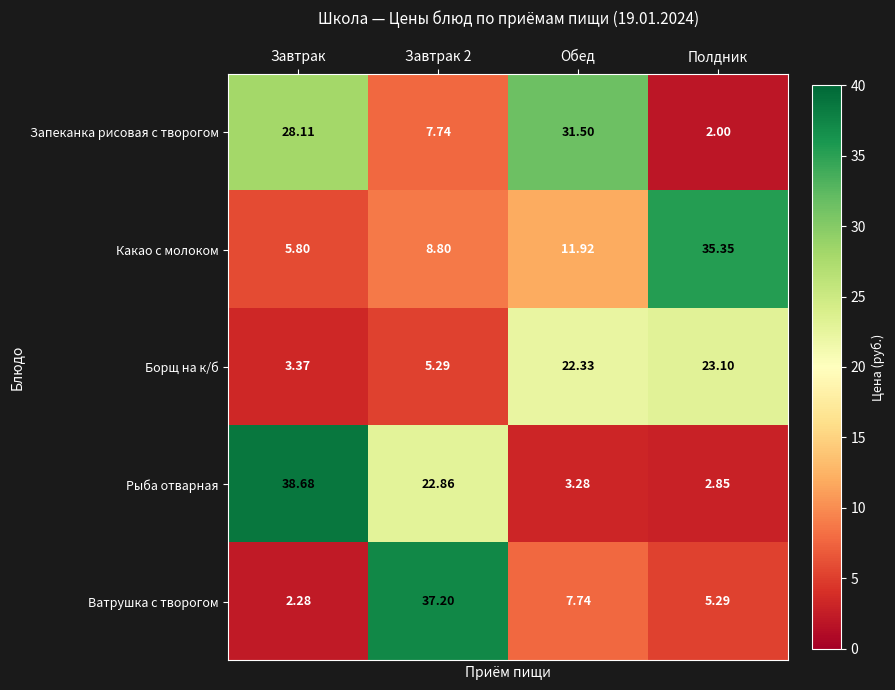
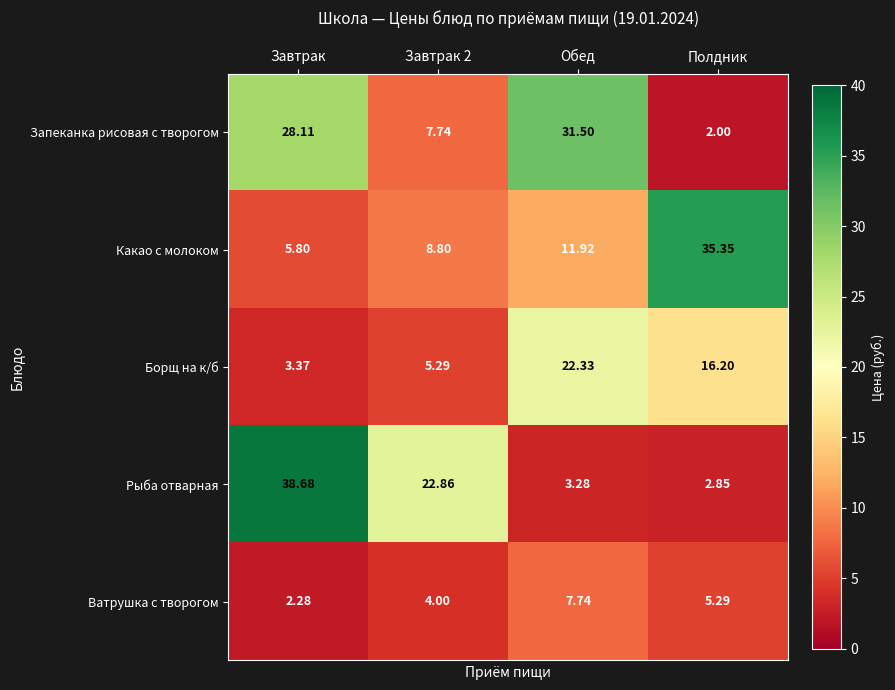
  {
    "Запеканка рисовая с творогом": {
      "Завтрак": 28.11,
      "Завтрак 2": 7.74,
      "Обед": 31.50,
      "Полдник": 2.00
    },
    "Какао с молоком": {
      "Завтрак": 5.80,
      "Завтрак 2": 8.80,
      "Обед": 11.92,
      "Полдник": 35.35
    },
    "Борщ на к/б": {
      "Завтрак": 3.37,
      "Завтрак 2": 5.29,
      "Обед": 22.33,
-     "Полдник": 23.10
+     "Полдник": 16.20
    },
    "Рыба отварная": {
      "Завтрак": 38.68,
      "Завтрак 2": 22.86,
      "Обед": 3.28,
      "Полдник": 2.85
    },
    "Ватрушка с творогом": {
      "Завтрак": 2.28,
-     "Завтрак 2": 37.20,
+     "Завтрак 2": 4.00,
      "Обед": 7.74,
      "Полдник": 5.29
    }
  }
